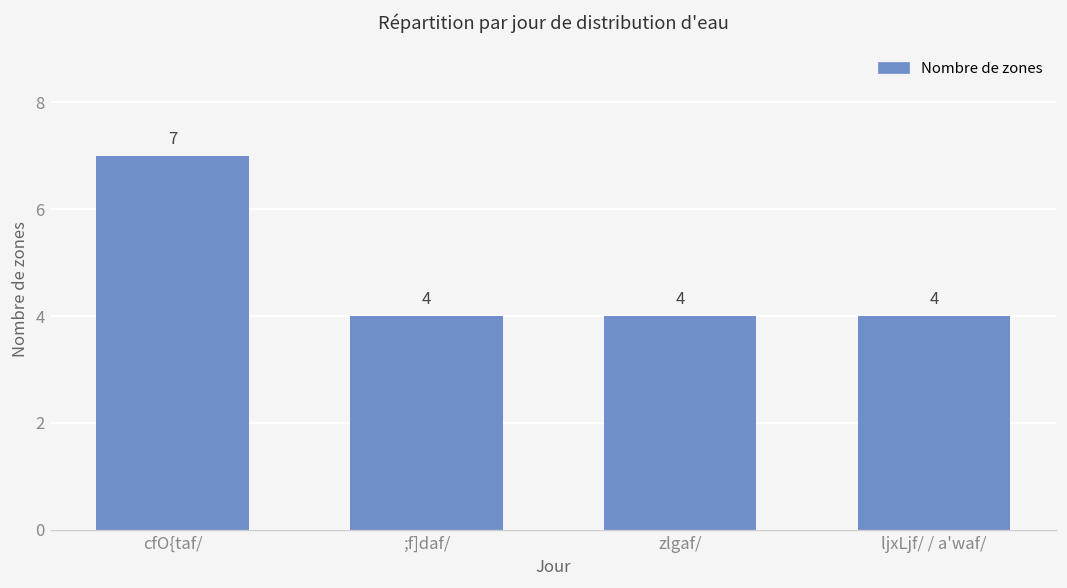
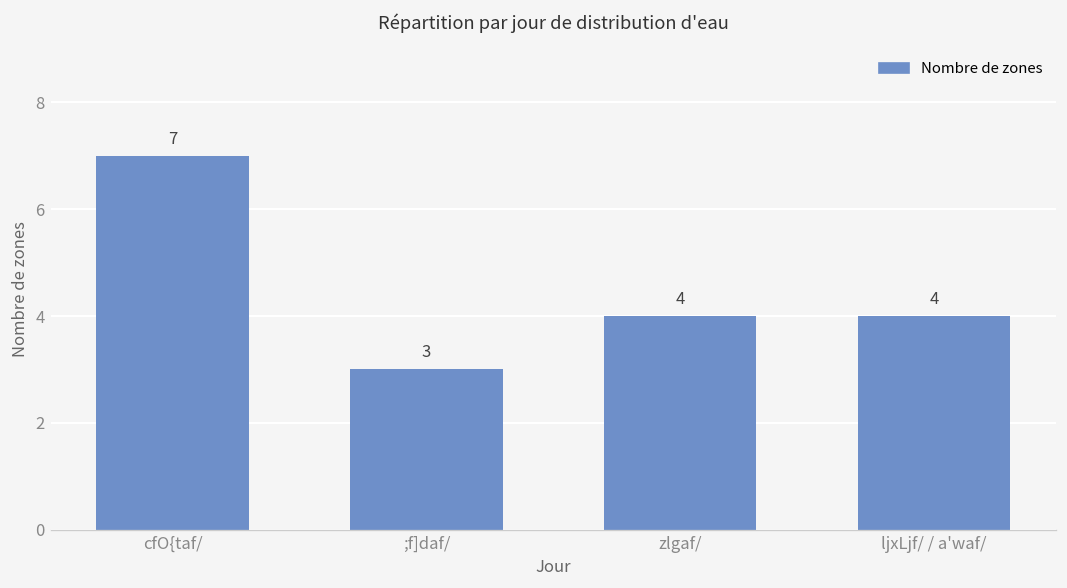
  {
    "cfO{taf/": 7,
-   ";f]daf/": 4,
+   ";f]daf/": 3,
    "zlgaf/": 4,
    "ljxLjf/ / a'waf/": 4
  }
